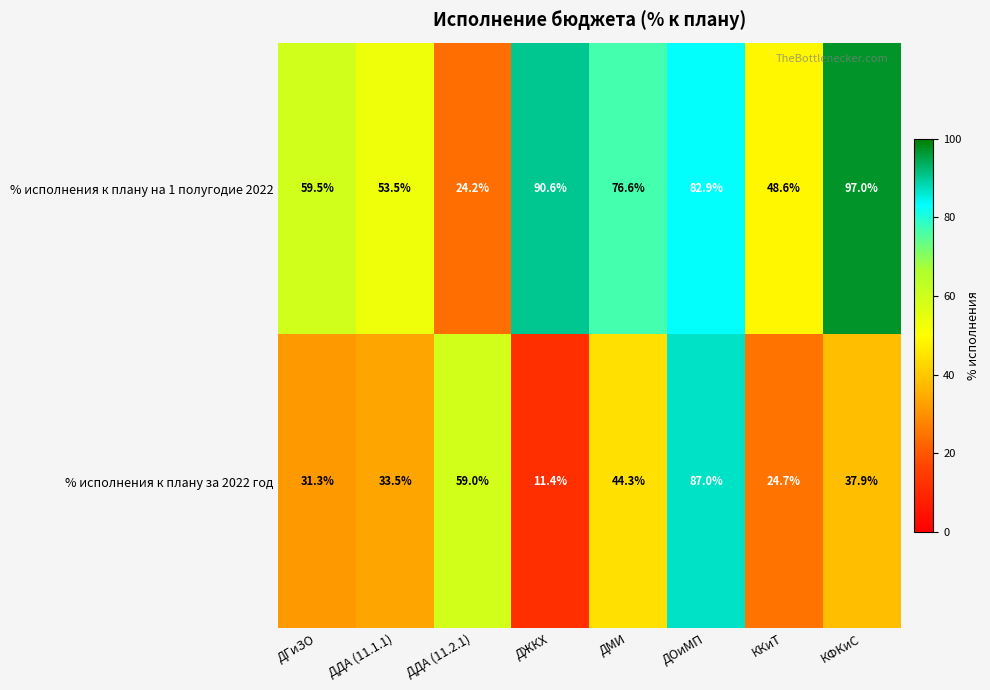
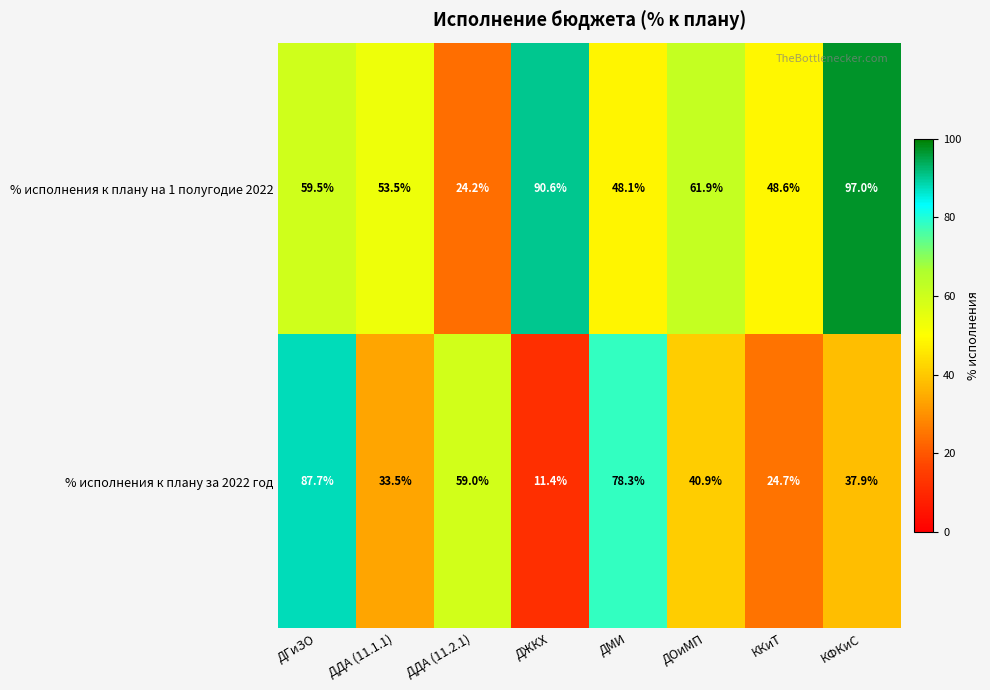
  {
    "% исполнения к плану на 1 полугодие 2022": {
      "ДГиЗО": "59.5%",
      "ДДА (11.1.1)": "53.5%",
      "ДДА (11.2.1)": "24.2%",
      "ДЖКХ": "90.6%",
-     "ДМИ": "76.6%",
-     "ДОиМП": "82.9%",
+     "ДМИ": "48.1%",
+     "ДОиМП": "61.9%",
      "ККиТ": "48.6%"
    },
    "% исполнения к плану за 2022 год": {
-     "ДГиЗО": "31.3%",
+     "ДГиЗО": "87.7%",
      "ДДА (11.1.1)": "33.5%",
      "ДДА (11.2.1)": "59.0%",
      "ДЖКХ": "11.4%",
-     "ДМИ": "44.3%",
-     "ДОиМП": "87.0%",
+     "ДМИ": "78.3%",
+     "ДОиМП": "40.9%",
      "ККиТ": "24.7%",
      "КФКиС": "37.9%"
    }
  }
